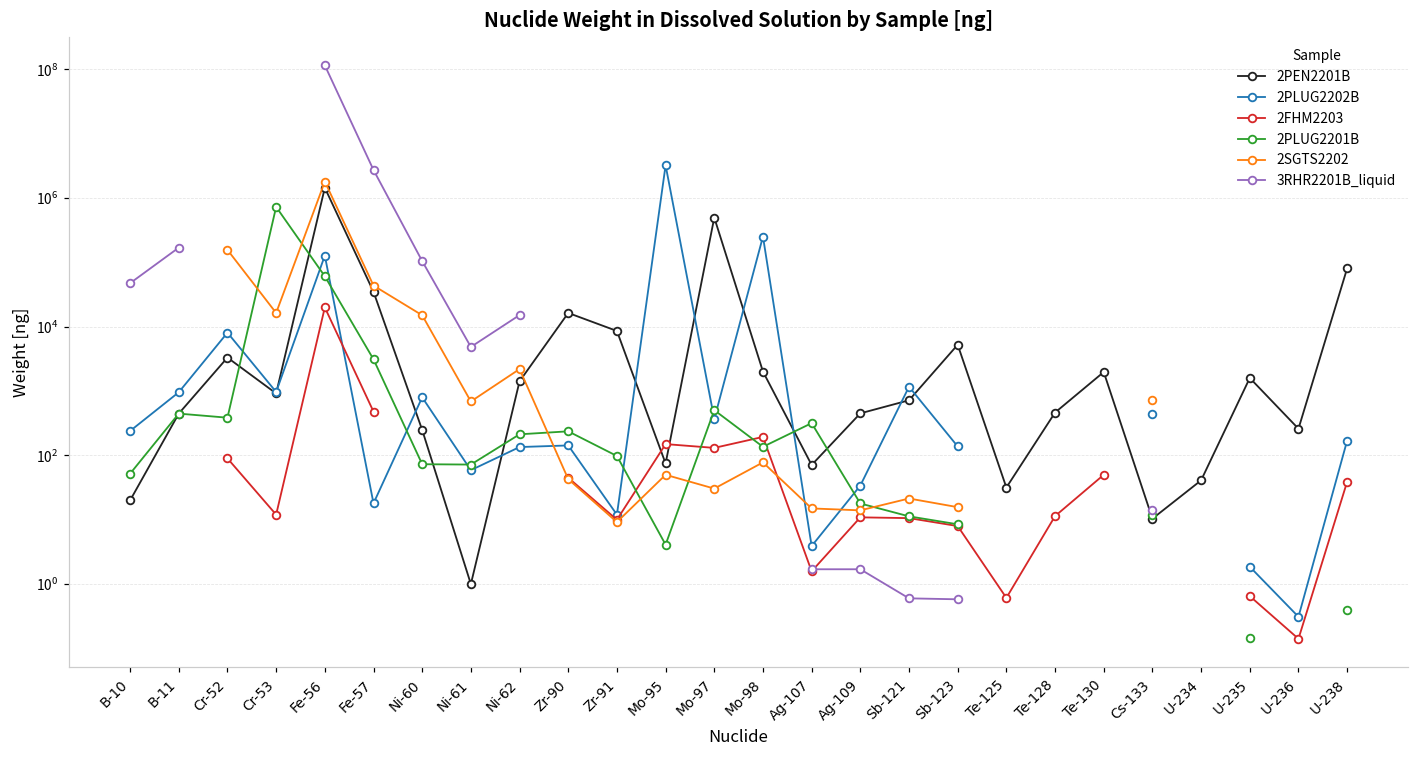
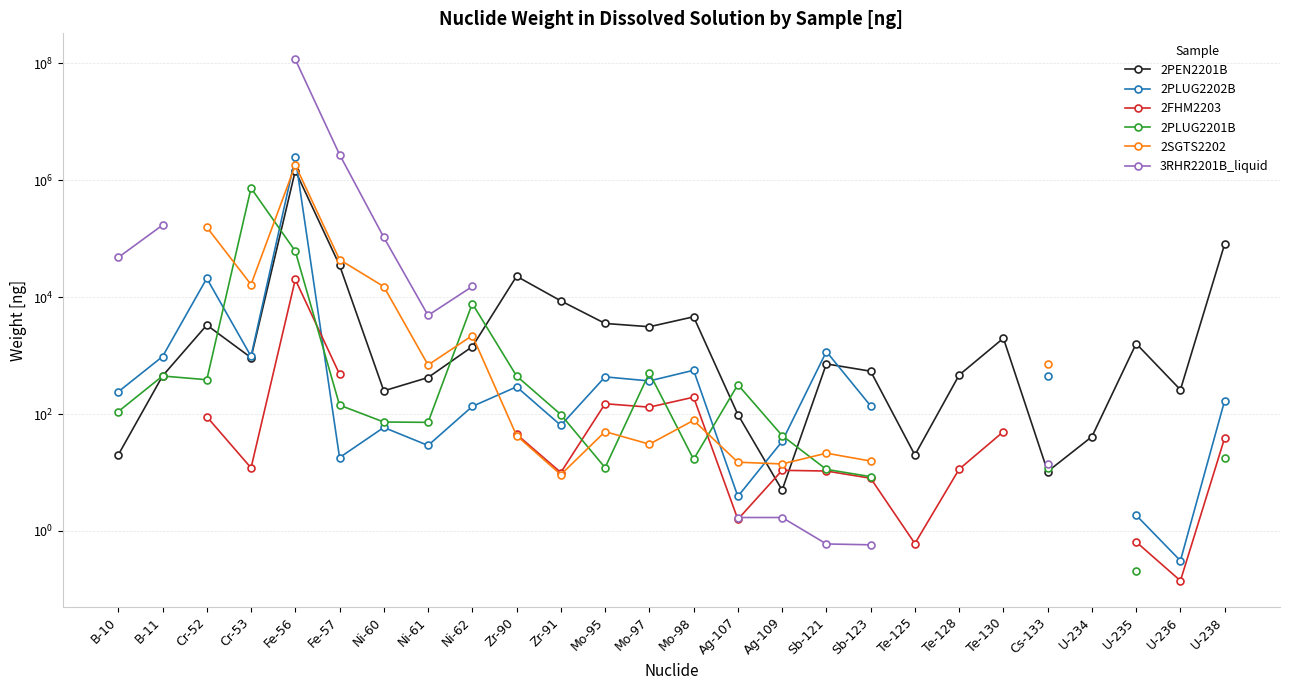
  {
    "2PEN2201B": {
      "B-10": 20,
      "Cr-52": 3000,
      "Fe-56": 1500000,
      "Fe-57": 40000,
      "Ni-60": 250,
-     "Ni-61": 1,
+     "Ni-61": 400,
      "Ni-62": 1400,
-     "Zr-90": 16000,
+     "Zr-90": 23000,
      "Zr-91": 9000,
-     "Mo-95": 80,
-     "Mo-97": 500000,
-     "Mo-98": 2000,
-     "Ag-107": 70,
-     "Ag-109": 500,
+     "Mo-95": 4000,
+     "Mo-97": 3000,
+     "Mo-98": 5000,
+     "Ag-107": 100,
+     "Ag-109": 5,
      "Sb-121": 700,
-     "Sb-123": 5000,
-     "Te-125": 30,
+     "Sb-123": 500,
+     "Te-125": 20,
      "Te-128": 500,
      "Te-130": 2000,
      "Cs-133": 10,
      "U-234": 40,
      "U-235": 1600,
      "U-236": 300,
      "U-238": 80000
    },
    "2PLUG2202B": {
      "B-10": 240,
      "B-11": 1000,
-     "Cr-52": 8000,
-     "Fe-56": 130000,
+     "Cr-52": 21000,
+     "Fe-56": 2400000,
      "Fe-57": 18,
-     "Ni-60": 800,
-     "Ni-61": 60,
+     "Ni-60": 60,
+     "Ni-61": 30,
      "Ni-62": 140,
-     "Zr-90": 140,
-     "Zr-91": 12,
-     "Mo-95": 3000000,
+     "Zr-90": 300,
+     "Zr-91": 60,
+     "Mo-95": 400,
      "Mo-97": 400,
-     "Mo-98": 250000,
+     "Mo-98": 600,
      "Ag-107": 4,
      "Ag-109": 30,
      "Sb-121": 1200,
      "Sb-123": 140,
      "Cs-133": 400,
      "U-235": 2,
      "U-236": 0.3,
      "U-238": 170
    },
    "2FHM2203": {
      "Cr-52": 90,
      "Cr-53": 12,
      "Fe-56": 20000,
      "Fe-57": 500,
      "Mo-95": 150,
      "Mo-97": 130,
      "Mo-98": 190,
      "Ag-109": 11,
      "Te-125": 0.6,
      "Te-128": 11,
      "Te-130": 50,
      "U-235": 0.7,
      "U-236": 0.14,
      "U-238": 40
    },
    "2PLUG2201B": {
-     "B-10": 50,
+     "B-10": 110,
      "Cr-52": 400,
      "Cr-53": 700000,
      "Fe-56": 60000,
-     "Fe-57": 3000,
+     "Fe-57": 140,
      "Ni-60": 70,
      "Ni-61": 70,
-     "Ni-62": 210,
-     "Zr-90": 240,
+     "Ni-62": 8000,
+     "Zr-90": 400,
      "Zr-91": 100,
-     "Mo-95": 4,
+     "Mo-95": 12,
      "Mo-97": 500,
-     "Mo-98": 140,
+     "Mo-98": 17,
      "Ag-107": 300,
-     "Ag-109": 18,
+     "Ag-109": 40,
      "Cs-133": 12,
-     "U-235": 0.15,
-     "U-238": 0.4
+     "U-235": 0.20,
+     "U-238": 18
    },
    "2SGTS2202": {
      "Cr-52": 160000,
      "Cr-53": 16000,
      "Fe-56": 1800000,
      "Fe-57": 40000,
      "Ni-60": 15000,
      "Ni-61": 700,
      "Ni-62": 2200,
      "Mo-95": 50,
      "Mo-97": 30,
      "Mo-98": 80,
      "Ag-107": 15,
      "Ag-109": 14,
      "Sb-121": 21,
      "Sb-123": 16,
      "Cs-133": 700
    },
    "3RHR2201B_liquid": {
      "B-10": 50000,
      "B-11": 170000,
      "Fe-56": 120000000,
      "Fe-57": 3000000,
      "Ni-60": 110000,
      "Ni-61": 5000,
      "Ni-62": 15000,
      "Ag-109": 1.7,
      "Sb-121": 0.6,
      "Sb-123": 0.6,
      "Cs-133": 14
    }
  }
